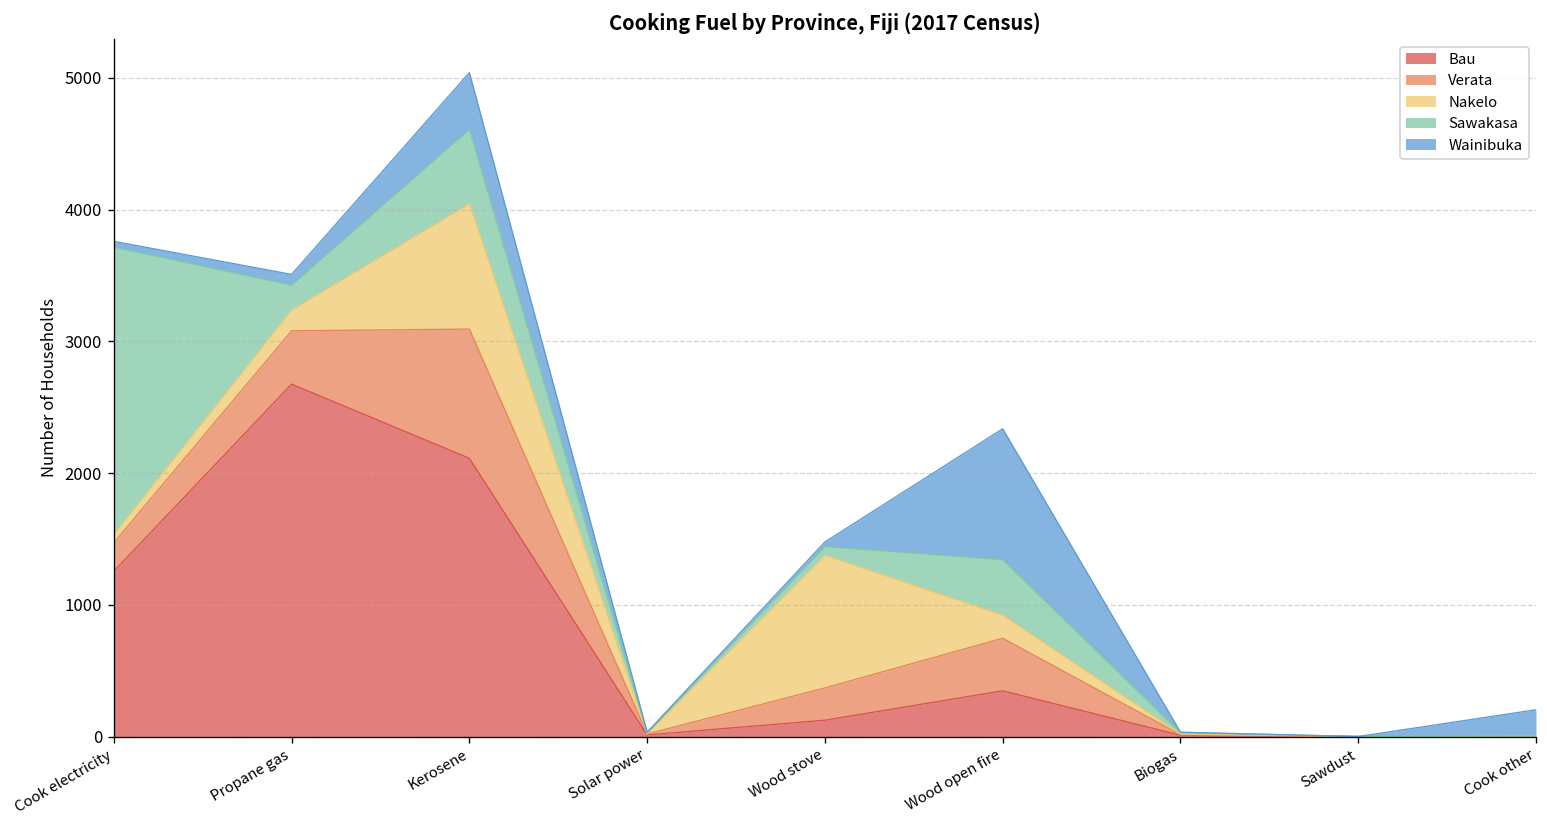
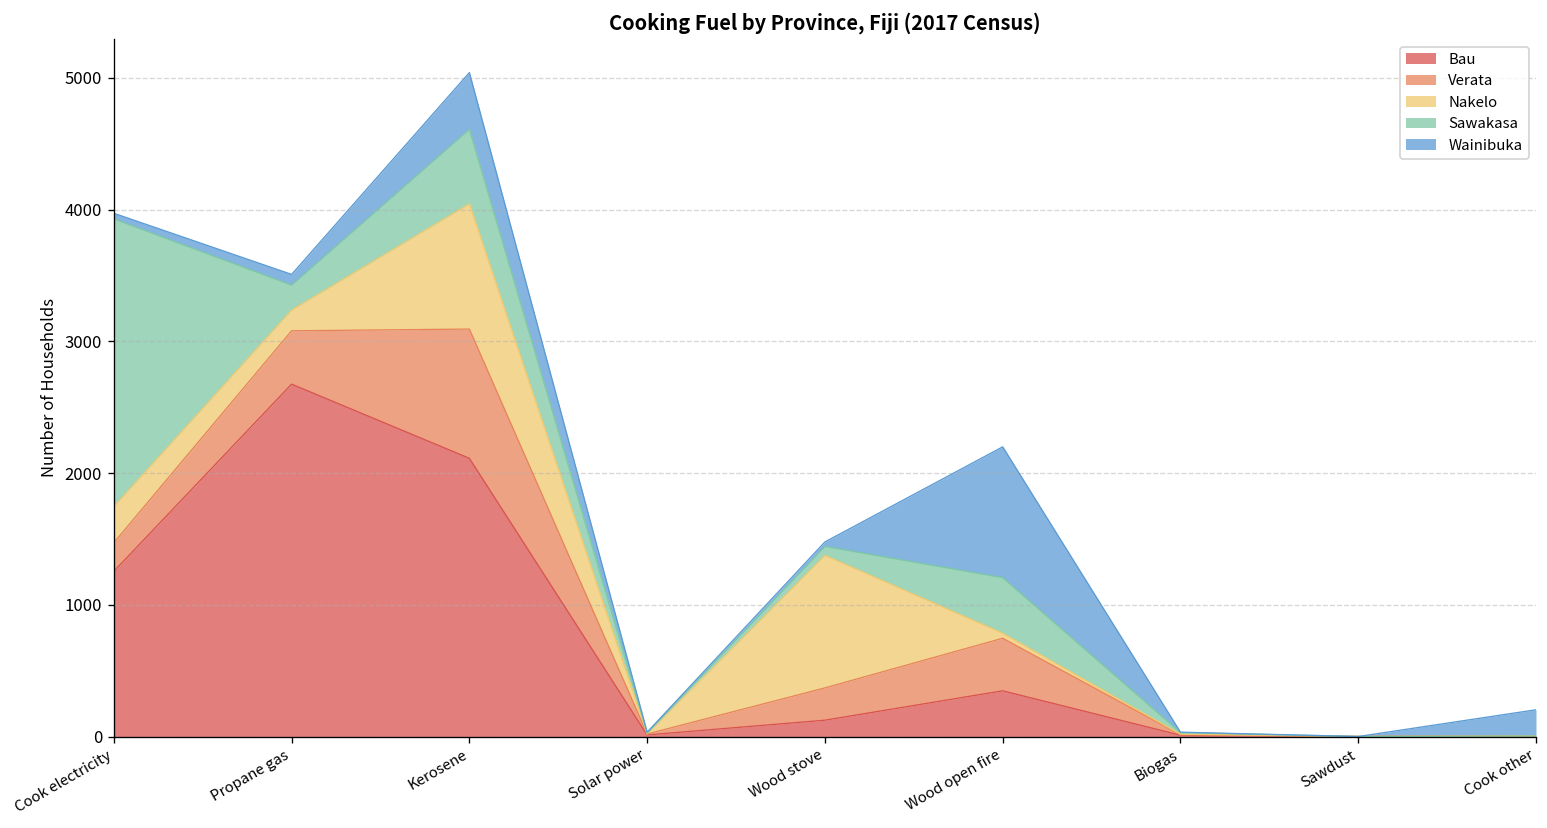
  {
    "Nakelo": {
-     "Cook electricity": 60,
+     "Cook electricity": 280,
      "Propane gas": 160,
      "Kerosene": 950,
      "Wood stove": 1010,
-     "Wood open fire": 180
+     "Wood open fire": 40
    },
    "Sawakasa": {
      "Cook electricity": 2180,
      "Propane gas": 190,
      "Kerosene": 570,
      "Wood stove": 70,
      "Wood open fire": 420
    },
    "Wainibuka": {
      "Cook electricity": 40,
      "Propane gas": 80,
      "Kerosene": 430,
      "Wood stove": 30,
      "Wood open fire": 990,
      "Cook other": 200
    }
  }
